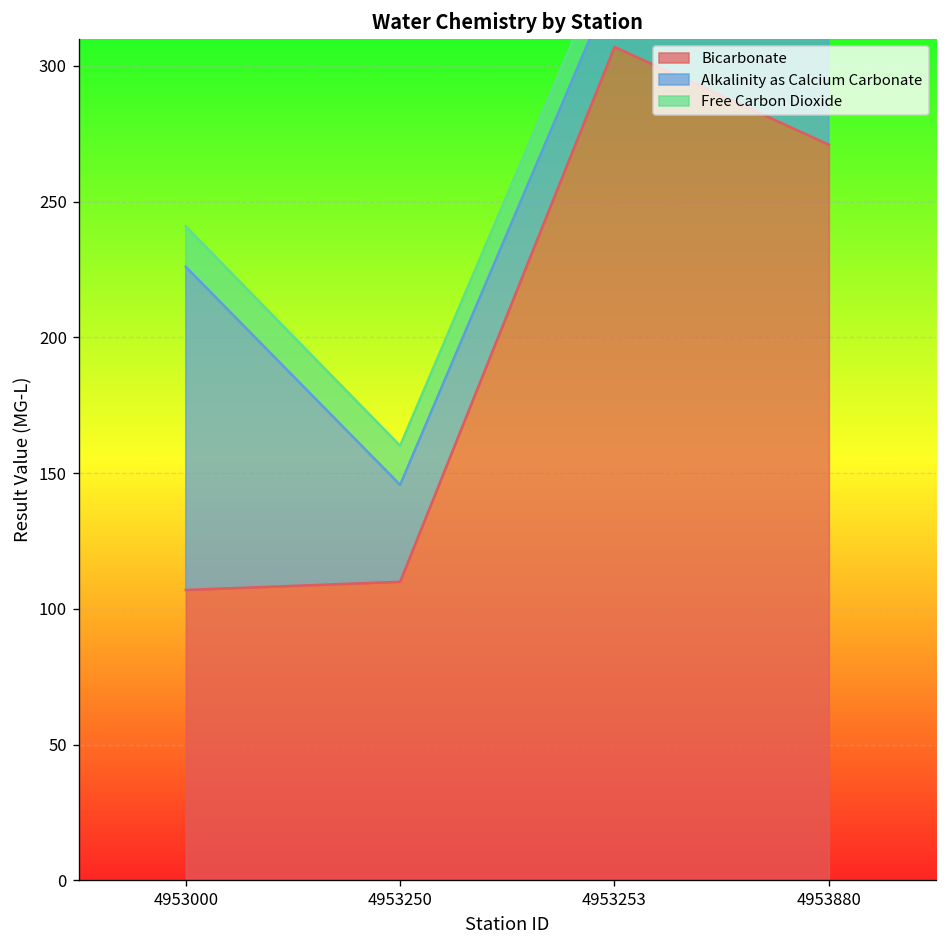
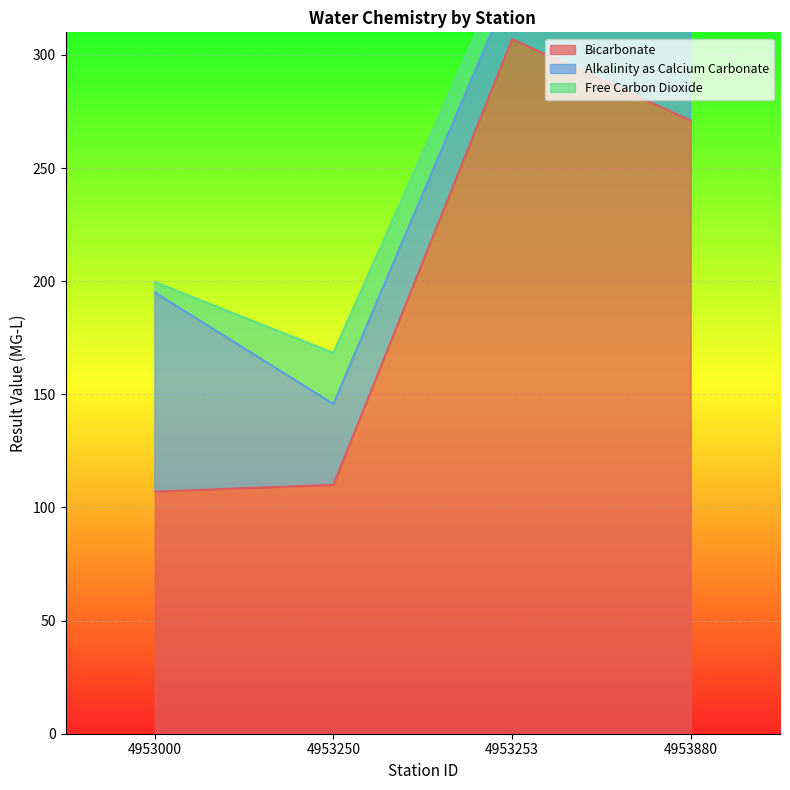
  {
    "Bicarbonate": {
      "4953000": 107,
      "4953250": 110,
      "4953253": 307,
      "4953880": 271
    },
    "Alkalinity as Calcium Carbonate": {
-     "4953000": 119,
+     "4953000": 88,
      "4953250": 36
    },
    "Free Carbon Dioxide": {
-     "4953000": 15,
-     "4953250": 14
+     "4953000": 5,
+     "4953250": 23
    }
  }
